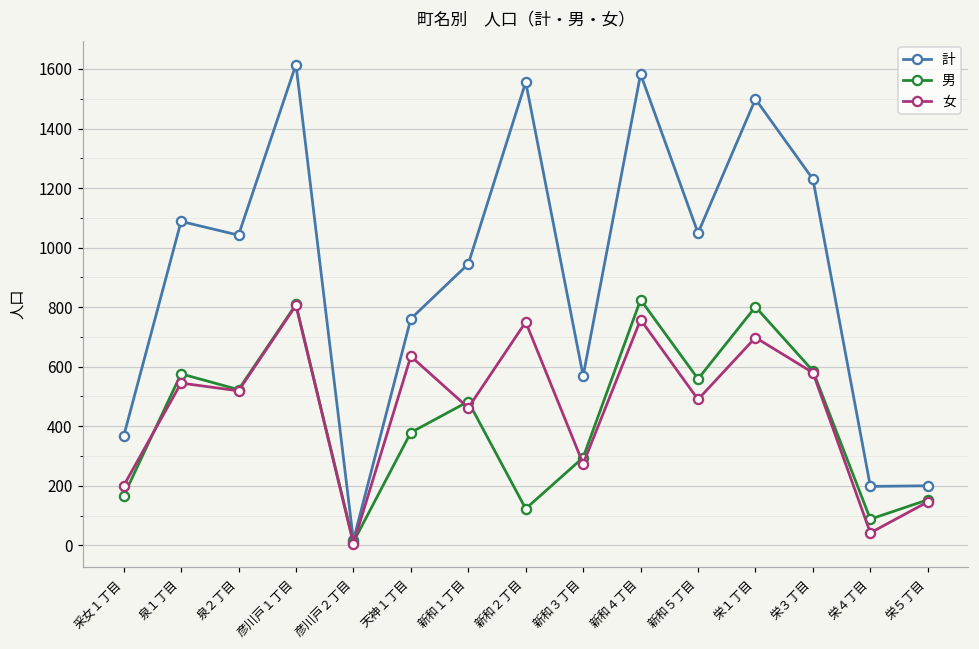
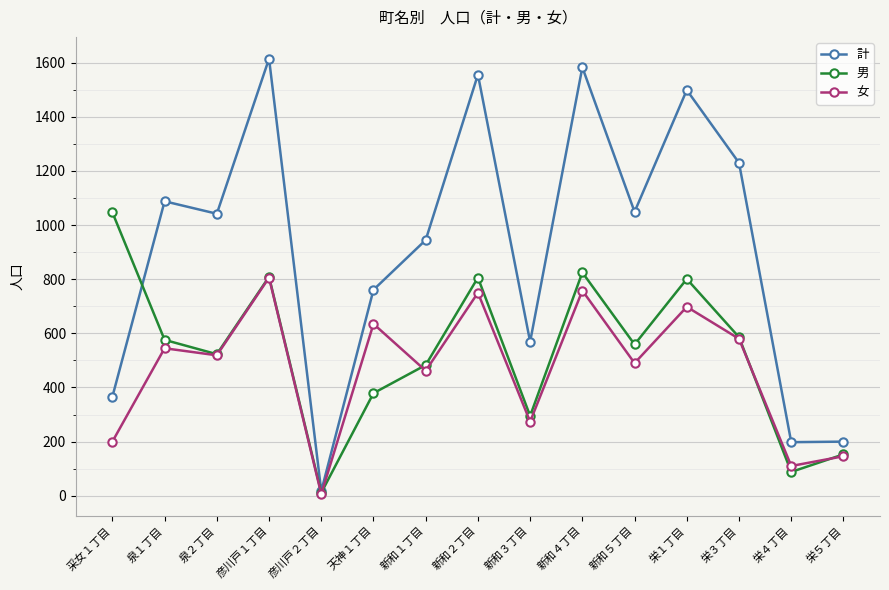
  {
    "計": {
      "采女１丁目": 370,
      "泉１丁目": 1090,
      "泉２丁目": 1040,
      "彦川戸１丁目": 1620,
      "天神１丁目": 760,
      "新和１丁目": 950,
      "新和２丁目": 1560,
      "新和３丁目": 570,
      "新和４丁目": 1580,
      "新和５丁目": 1050,
      "栄１丁目": 1500,
      "栄３丁目": 1230,
      "栄４丁目": 200,
      "栄５丁目": 200
    },
    "男": {
-     "采女１丁目": 170,
+     "采女１丁目": 1050,
      "泉１丁目": 580,
      "天神１丁目": 380,
      "新和１丁目": 480,
-     "新和２丁目": 120,
+     "新和２丁目": 810,
      "新和３丁目": 300,
      "新和４丁目": 830,
      "新和５丁目": 560,
      "栄１丁目": 800,
      "栄４丁目": 90
    },
    "女": {
      "采女１丁目": 200,
      "泉１丁目": 550,
      "天神１丁目": 640,
      "新和１丁目": 460,
      "新和２丁目": 750,
      "新和３丁目": 270,
      "新和４丁目": 760,
      "新和５丁目": 490,
      "栄１丁目": 700,
-     "栄４丁目": 40
+     "栄４丁目": 110
    }
  }
